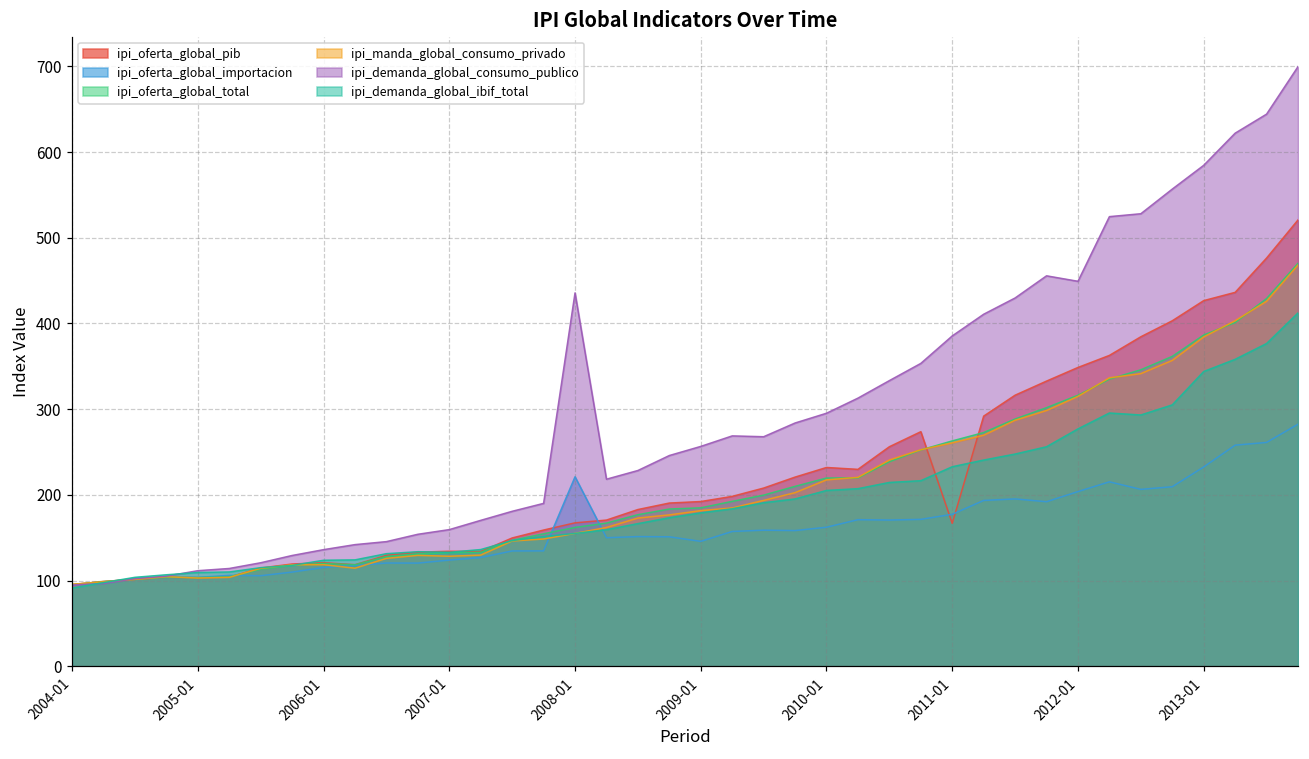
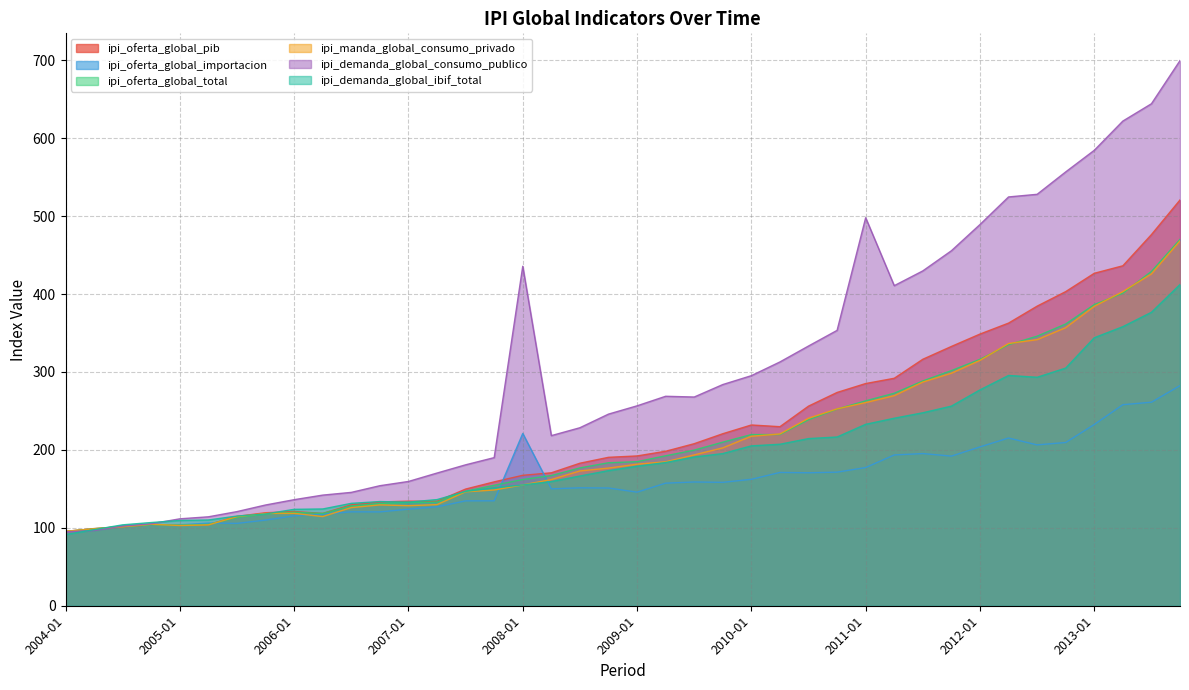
  {
    "ipi_oferta_global_pib": {
      "2008-01": 170,
      "2009-01": 190,
      "2010-01": 230,
-     "2011-01": 170,
+     "2011-01": 290,
      "2012-01": 350,
      "2013-01": 430
    },
    "ipi_oferta_global_importacion": {
      "2007-01": 120,
      "2008-01": 220,
      "2009-01": 150,
      "2010-01": 160,
      "2011-01": 180,
      "2012-01": 200,
      "2013-01": 230
    },
    "ipi_manda_global_consumo_privado": {
      "2007-01": 130
    },
    "ipi_demanda_global_consumo_publico": {
      "2006-01": 140,
      "2007-01": 160,
      "2008-01": 440,
      "2009-01": 260,
      "2010-01": 300,
-     "2011-01": 390,
-     "2012-01": 450,
+     "2011-01": 500,
+     "2012-01": 490,
      "2013-01": 580
    }
  }
